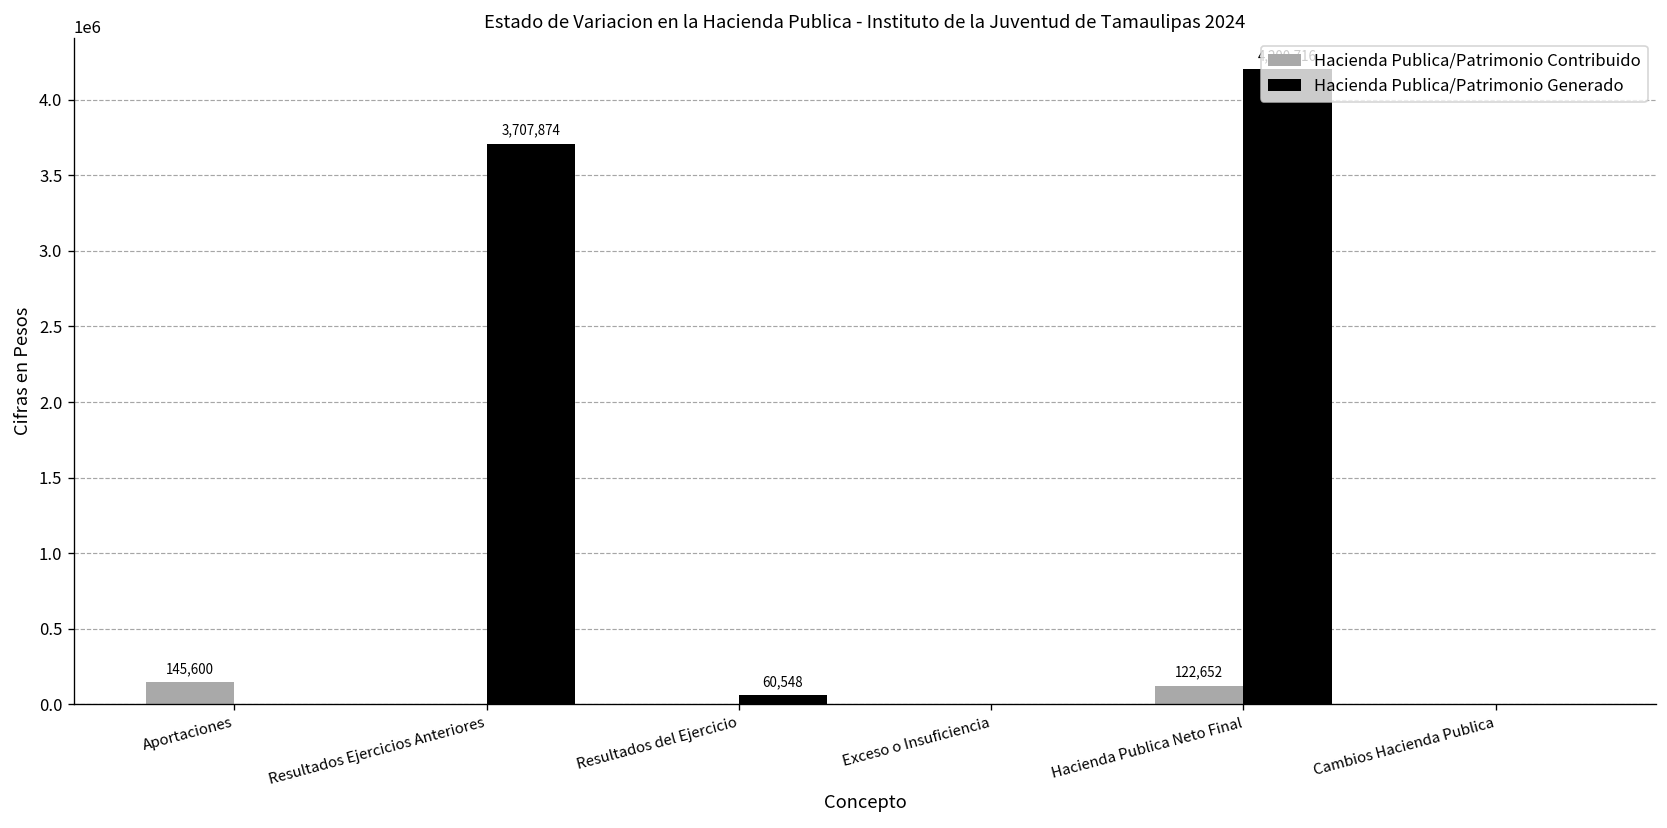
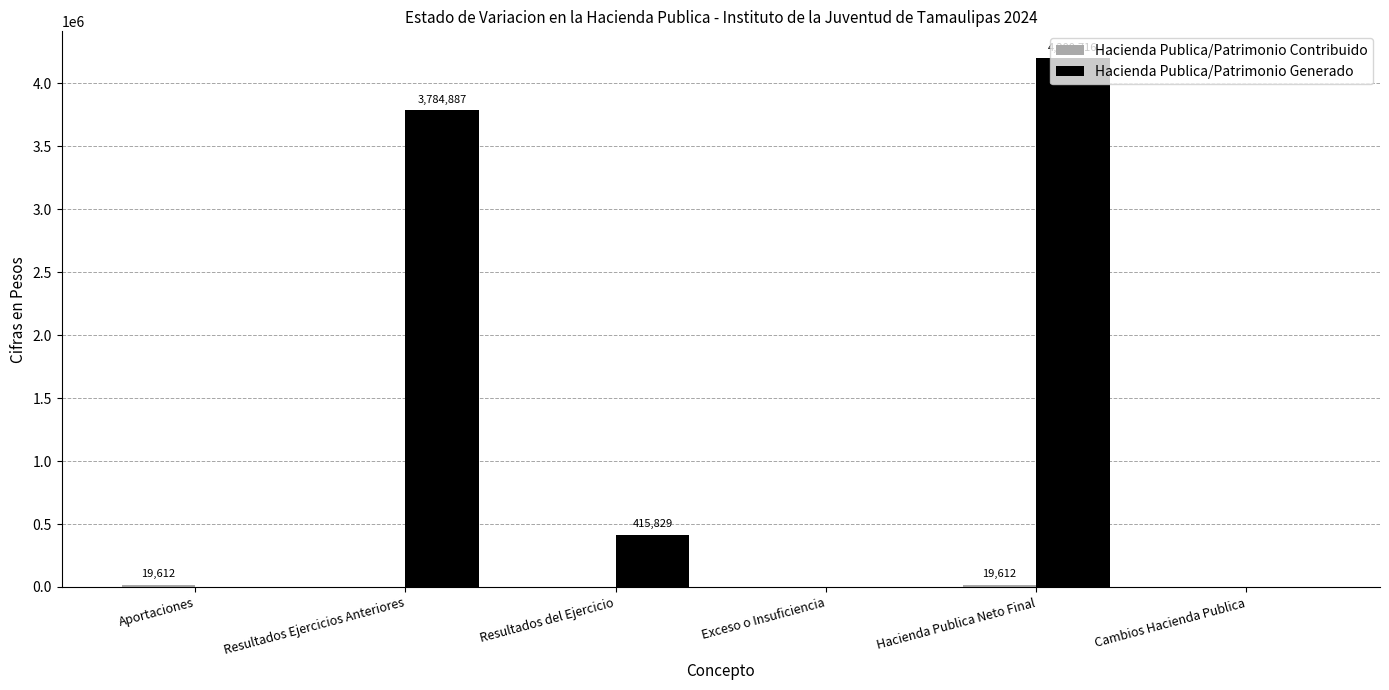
  {
    "Hacienda Publica/Patrimonio Contribuido": {
-     "Aportaciones": "145,600",
-     "Hacienda Publica Neto Final": "122,652"
+     "Aportaciones": "19,612",
+     "Hacienda Publica Neto Final": "19,612"
    },
    "Hacienda Publica/Patrimonio Generado": {
-     "Resultados Ejercicios Anteriores": "3,707,874",
-     "Resultados del Ejercicio": "60,548"
+     "Resultados Ejercicios Anteriores": "3,784,887",
+     "Resultados del Ejercicio": "415,829"
    }
  }
